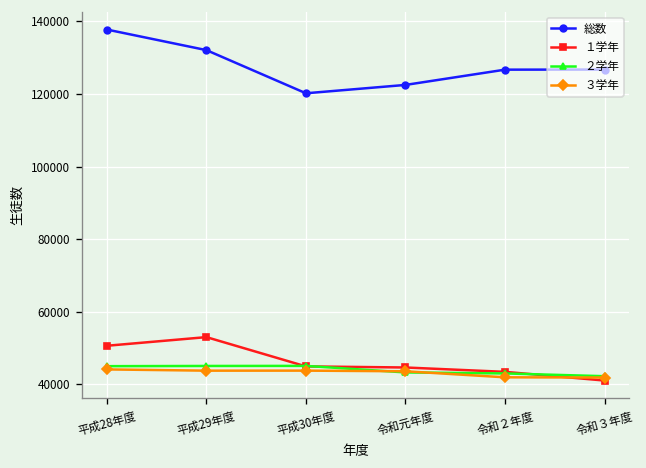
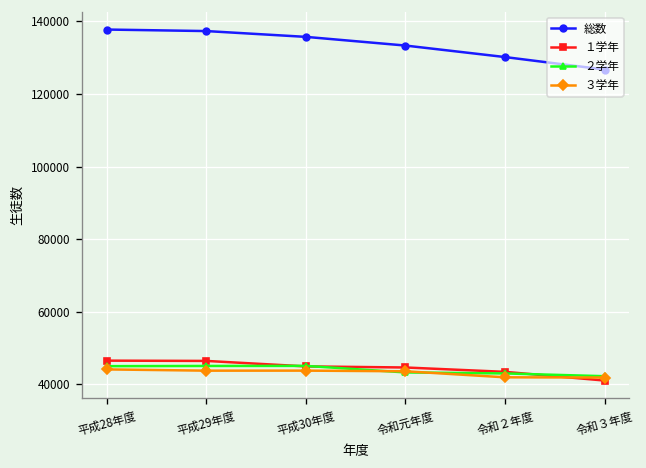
  {
    "総数": {
      "平成28年度": 138000,
-     "平成29年度": 132000,
-     "平成30年度": 120000,
-     "令和元年度": 123000,
-     "令和２年度": 127000
+     "平成29年度": 137000,
+     "平成30年度": 136000,
+     "令和元年度": 133000,
+     "令和２年度": 130000
    },
    "１学年": {
-     "平成28年度": 51000,
-     "平成29年度": 53000,
+     "平成28年度": 47000,
+     "平成29年度": 46000,
      "令和元年度": 45000
    },
    "２学年": {
      "平成28年度": 45000,
      "平成29年度": 45000
    },
    "３学年": {
      "平成28年度": 44000,
      "平成29年度": 44000,
      "平成30年度": 44000,
      "令和２年度": 42000
    }
  }
